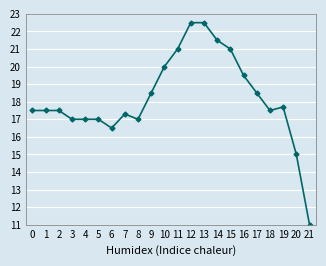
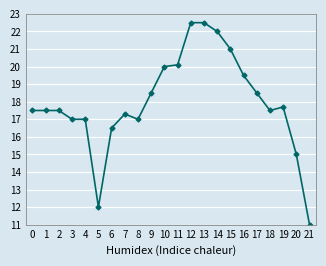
  {
    "0": 17.5,
    "1": 17.5,
    "2": 17.5,
    "3": 17.0,
    "4": 17.0,
-   "5": 17,
+   "5": 12,
    "6": 16.5,
    "7": 17.3,
    "8": 17.0,
    "9": 18.5,
    "10": 20.0,
-   "11": 21.0,
+   "11": 20.1,
    "12": 22.5,
    "13": 22.5,
-   "14": 21.5,
+   "14": 22.0,
    "15": 21.0,
    "16": 19.5,
    "17": 18.5,
    "18": 17.5,
    "19": 17.7,
    "20": 15.0,
    "21": 11.0
  }
